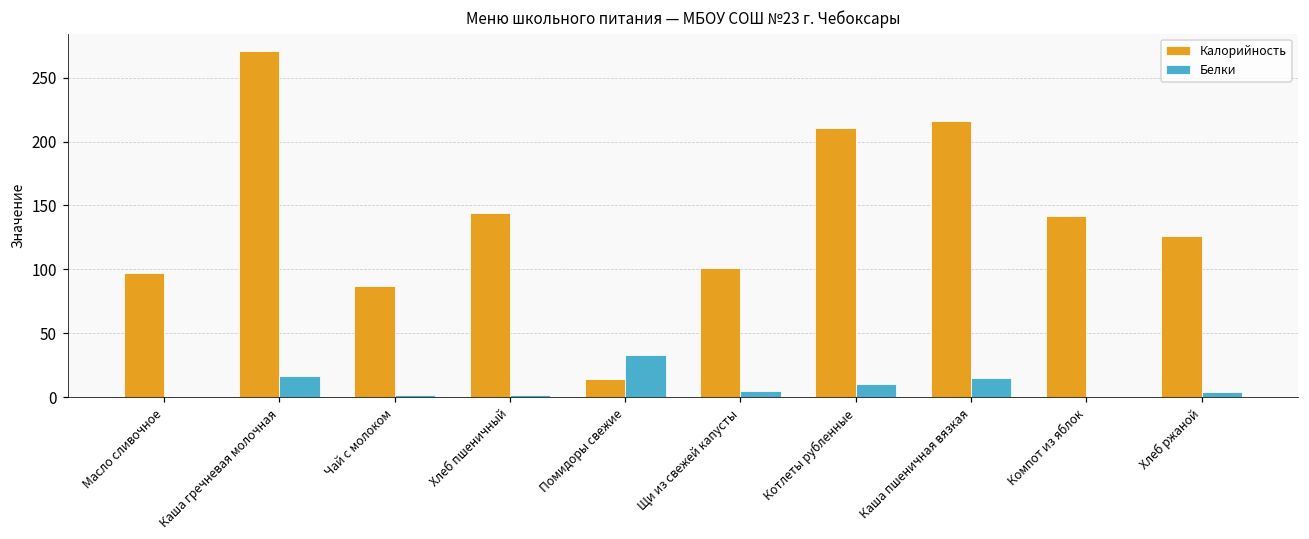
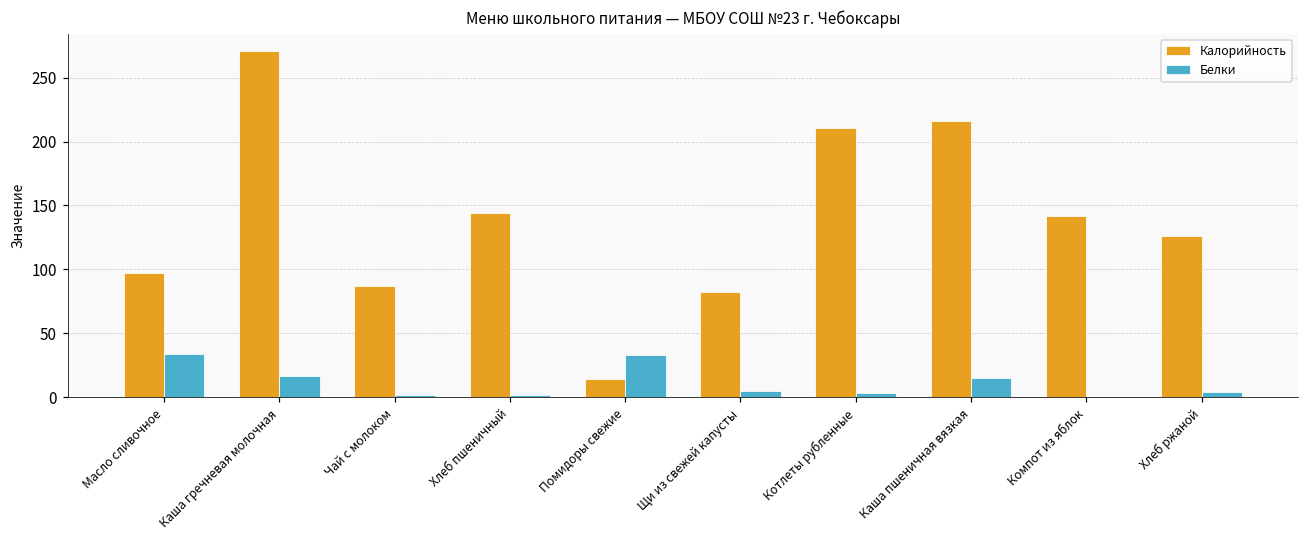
  {
    "Калорийность": {
      "Масло сливочное": 97,
      "Каша гречневая молочная": 271,
      "Чай с молоком": 87,
      "Хлеб пшеничный": 144,
      "Помидоры свежие": 14,
-     "Щи из свежей капусты": 101,
+     "Щи из свежей капусты": 82,
      "Котлеты рубленные": 211,
      "Каша пшеничная вязкая": 216,
      "Компот из яблок": 142,
      "Хлеб ржаной": 126
    },
    "Белки": {
-     "Масло сливочное": 0,
+     "Масло сливочное": 34,
      "Каша гречневая молочная": 16,
      "Помидоры свежие": 33,
      "Щи из свежей капусты": 5,
-     "Котлеты рубленные": 10,
+     "Котлеты рубленные": 3,
      "Каша пшеничная вязкая": 15,
      "Хлеб ржаной": 4
    }
  }
